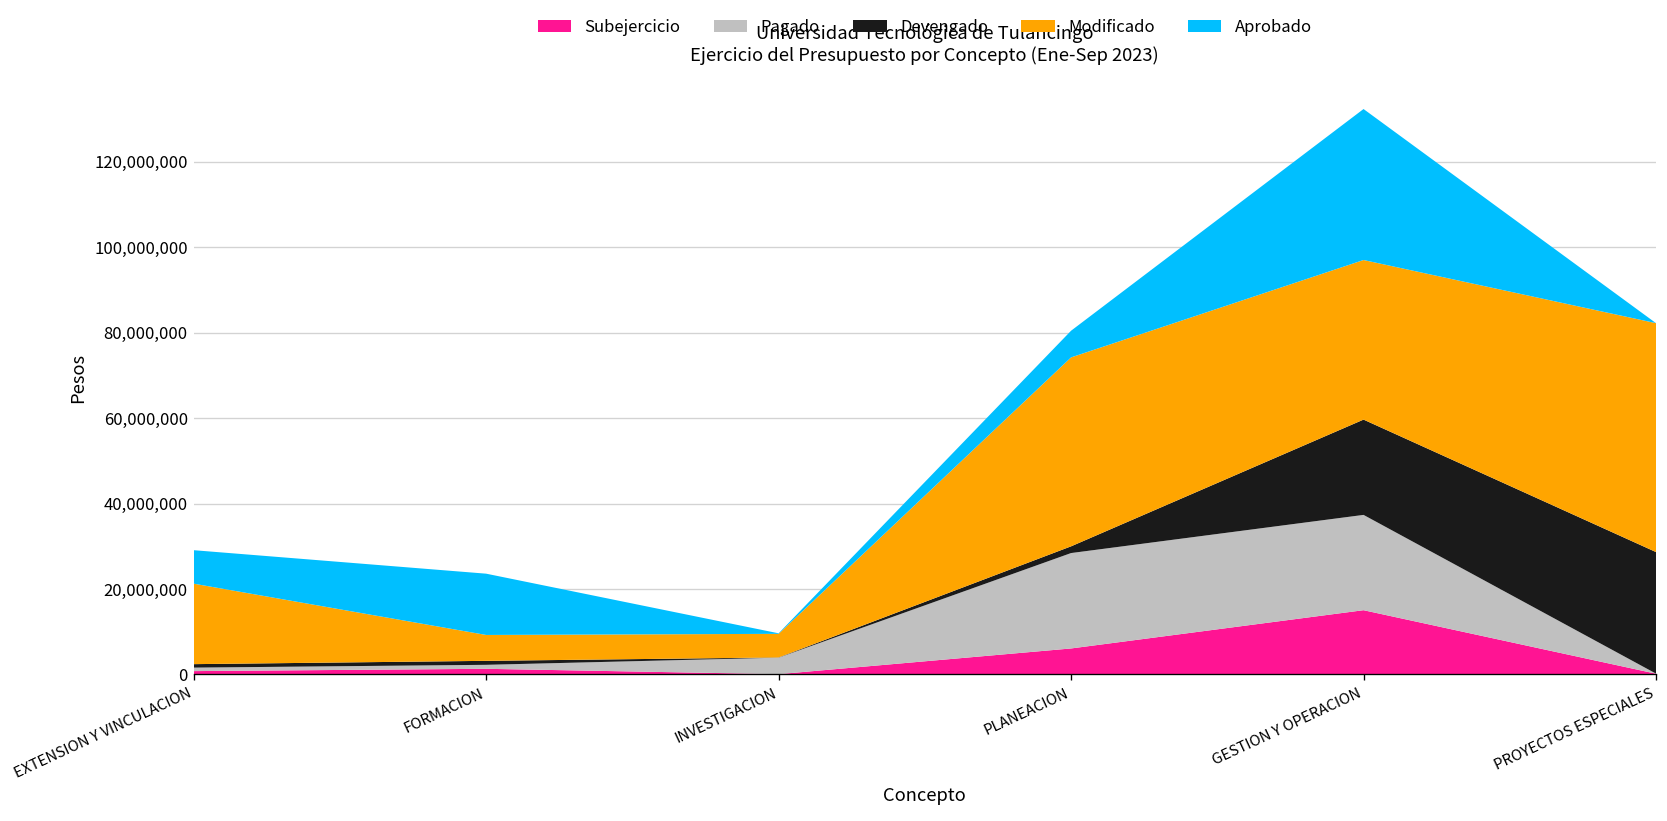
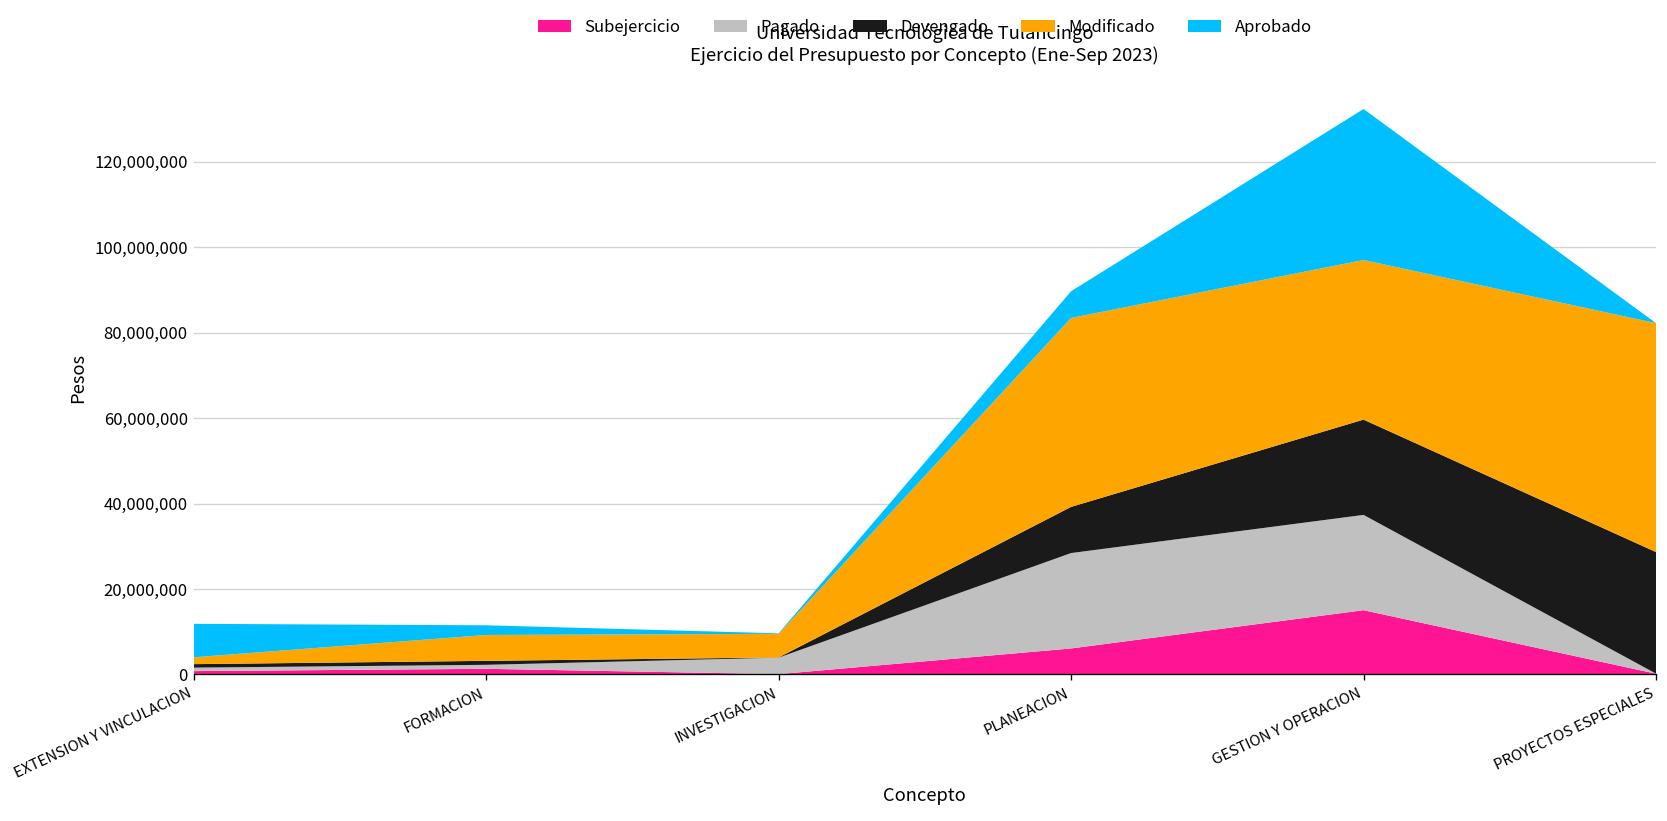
  {
    "Devengado": {
-     "PLANEACION": "2,000,000"
+     "PLANEACION": "11,000,000"
    },
    "Modificado": {
-     "EXTENSION Y VINCULACION": "19,000,000"
+     "EXTENSION Y VINCULACION": "2,000,000"
    },
    "Aprobado": {
      "EXTENSION Y VINCULACION": "8,000,000",
-     "FORMACION": "14,000,000",
+     "FORMACION": "2,000,000",
      "PLANEACION": "6,000,000",
      "GESTION Y OPERACION": "35,000,000"
    }
  }
